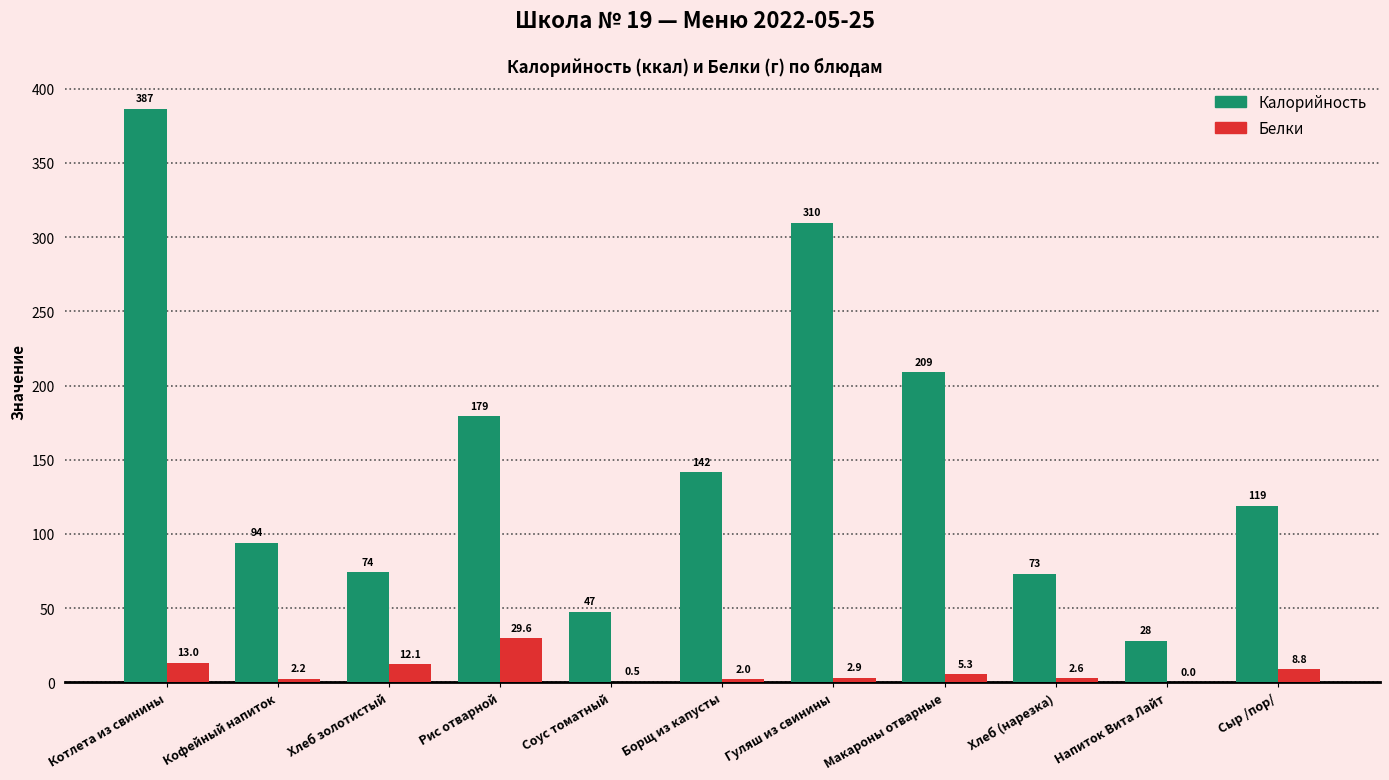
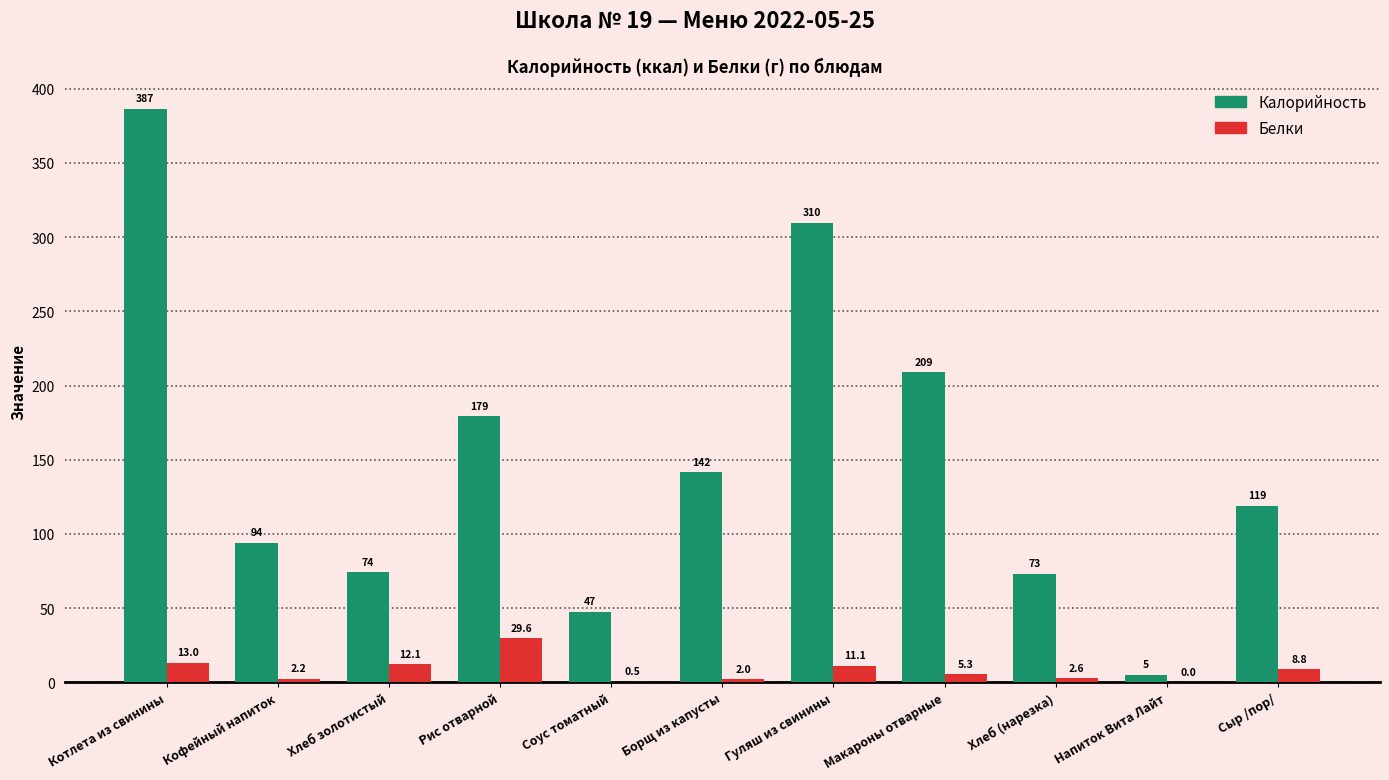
  {
    "Калорийность": {
      "Котлета из свинины": 387,
      "Кофейный напиток": 94,
      "Хлеб золотистый": 74,
      "Рис отварной": 179,
      "Соус томатный": 47,
      "Борщ из капусты": 142,
      "Гуляш из свинины": 310,
      "Макароны отварные": 209,
      "Хлеб (нарезка)": 73,
-     "Напиток Вита Лайт": 28,
+     "Напиток Вита Лайт": 5,
      "Сыр /пор/": 119
    },
    "Белки": {
      "Котлета из свинины": 13.0,
      "Кофейный напиток": 2.2,
      "Хлеб золотистый": 12.1,
      "Рис отварной": 29.6,
      "Соус томатный": 0.5,
      "Борщ из капусты": 2.0,
-     "Гуляш из свинины": 2.9,
+     "Гуляш из свинины": 11.1,
      "Макароны отварные": 5.3,
      "Хлеб (нарезка)": 2.6,
      "Напиток Вита Лайт": 0.0,
      "Сыр /пор/": 8.8
    }
  }
